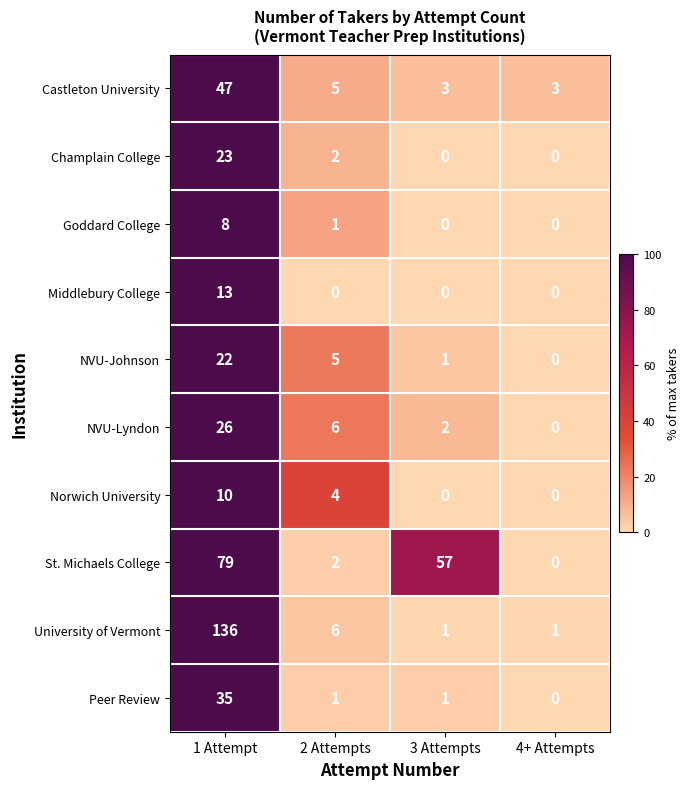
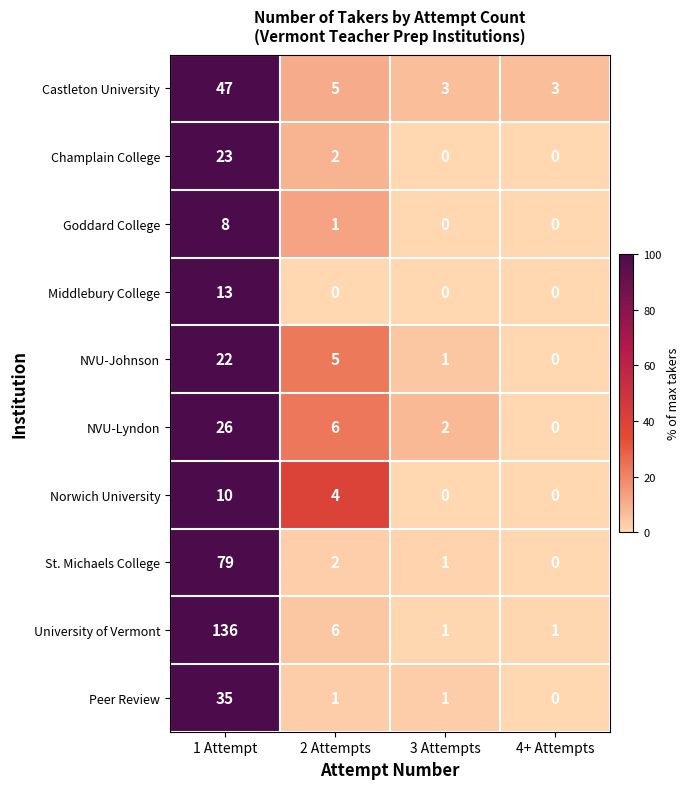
  {
    "Castleton University": {
      "1 Attempt": 47,
      "2 Attempts": 5,
      "3 Attempts": 3,
      "4+ Attempts": 3
    },
    "Champlain College": {
      "1 Attempt": 23,
      "2 Attempts": 2,
      "3 Attempts": 0,
      "4+ Attempts": 0
    },
    "Goddard College": {
      "1 Attempt": 8,
      "2 Attempts": 1,
      "3 Attempts": 0,
      "4+ Attempts": 0
    },
    "Middlebury College": {
      "1 Attempt": 13,
      "2 Attempts": 0,
      "3 Attempts": 0,
      "4+ Attempts": 0
    },
    "NVU-Johnson": {
      "1 Attempt": 22,
      "2 Attempts": 5,
      "3 Attempts": 1,
      "4+ Attempts": 0
    },
    "NVU-Lyndon": {
      "1 Attempt": 26,
      "2 Attempts": 6,
      "3 Attempts": 2,
      "4+ Attempts": 0
    },
    "Norwich University": {
      "1 Attempt": 10,
      "2 Attempts": 4,
      "3 Attempts": 0,
      "4+ Attempts": 0
    },
    "St. Michaels College": {
      "1 Attempt": 79,
      "2 Attempts": 2,
-     "3 Attempts": 57,
+     "3 Attempts": 1,
      "4+ Attempts": 0
    },
    "University of Vermont": {
      "1 Attempt": 136,
      "2 Attempts": 6,
      "3 Attempts": 1,
      "4+ Attempts": 1
    },
    "Peer Review": {
      "1 Attempt": 35,
      "2 Attempts": 1,
      "3 Attempts": 1,
      "4+ Attempts": 0
    }
  }
